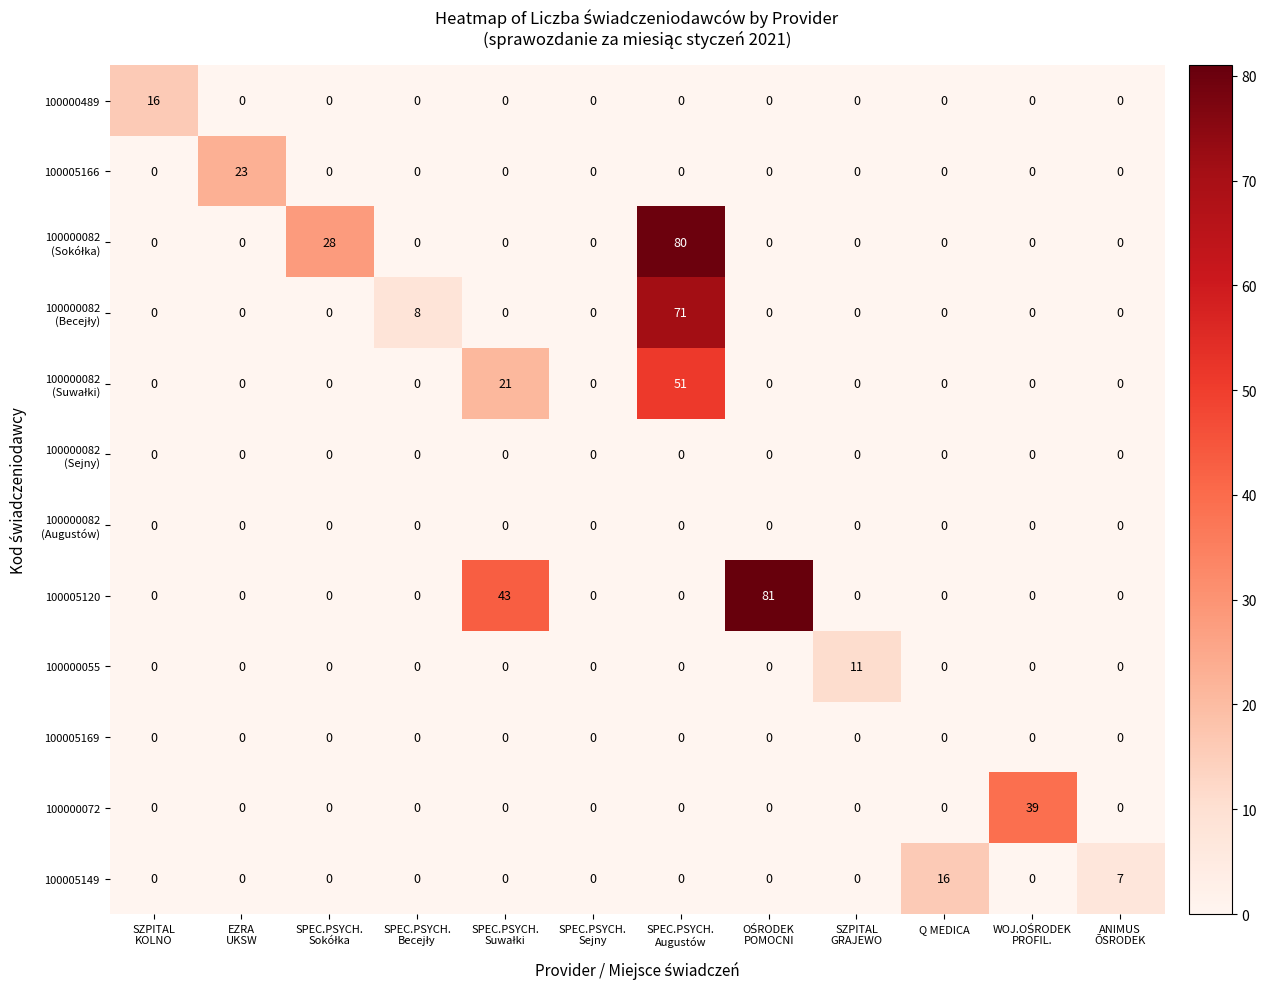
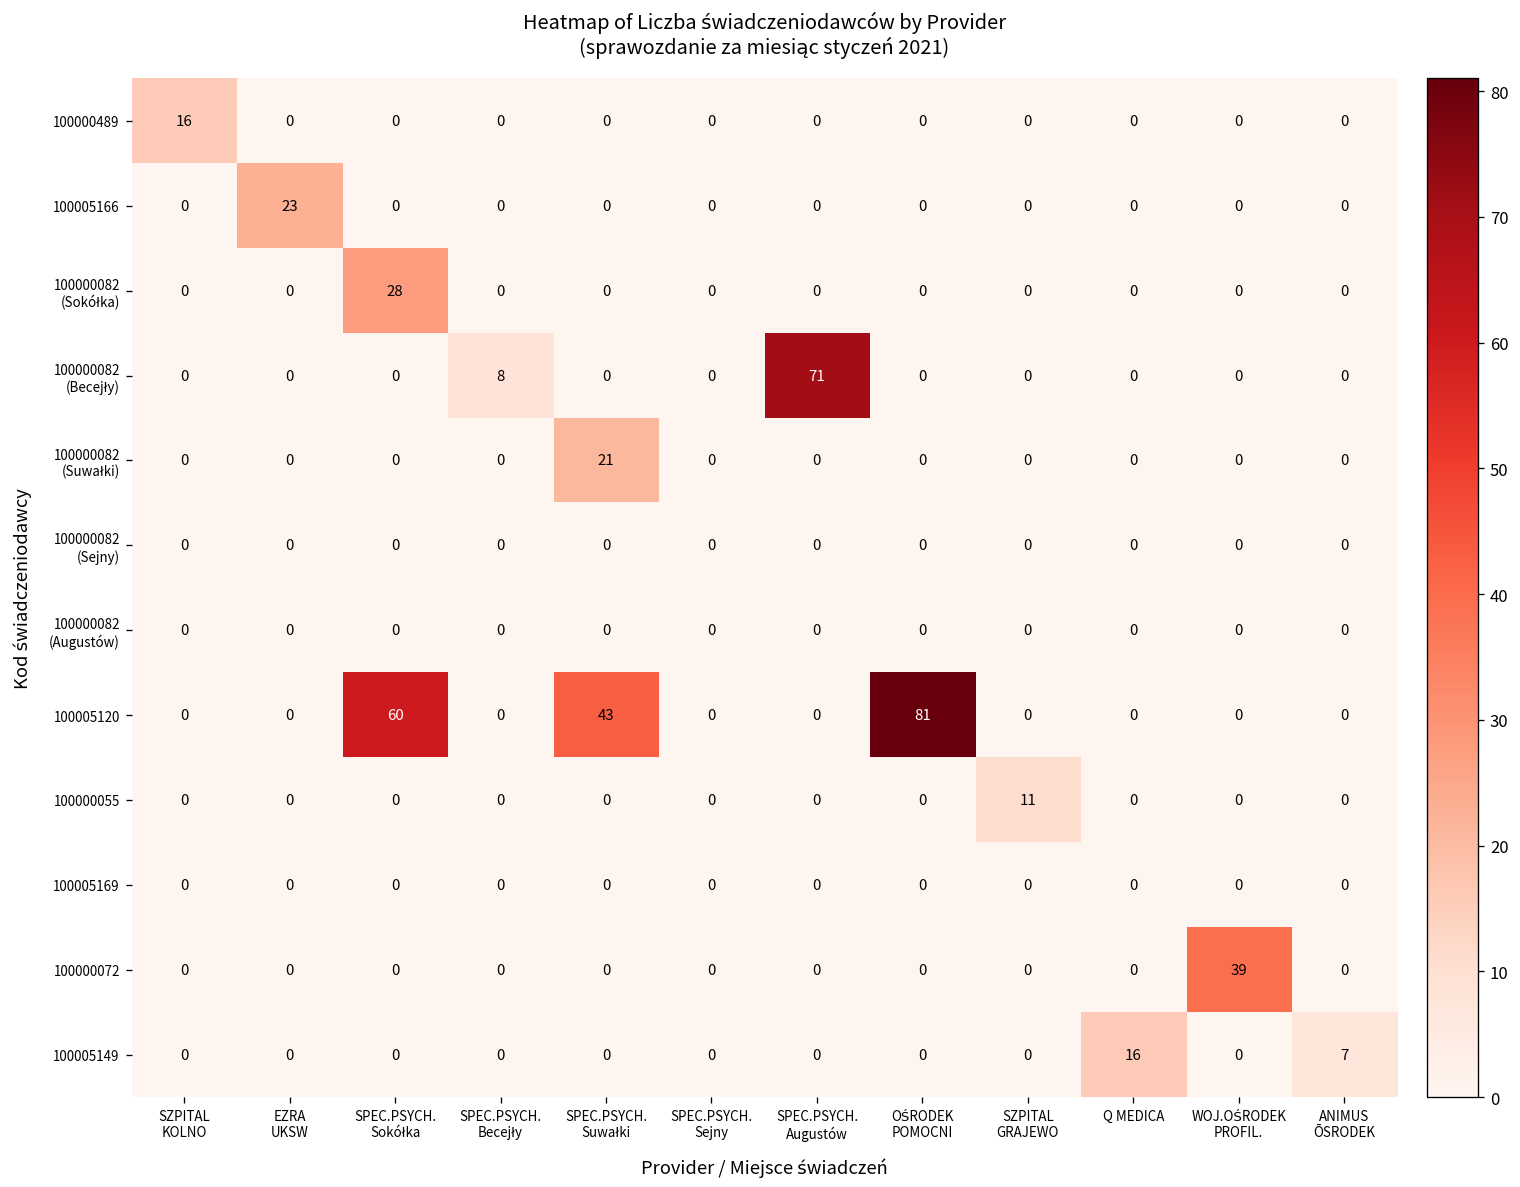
  {
    "100000489": {
      "SZPITAL KOLNO": 16,
      "EZRA UKSW": 0,
      "SPEC.PSYCH. Sokółka": 0,
      "SPEC.PSYCH. Becejły": 0,
      "SPEC.PSYCH. Suwałki": 0,
      "SPEC.PSYCH. Sejny": 0,
      "SPEC.PSYCH. Augustów": 0,
      "OŚRODEK POMOCNI": 0,
      "SZPITAL GRAJEWO": 0,
      "Q MEDICA": 0,
      "WOJ.OŚRODEK PROFIL.": 0,
      "ANIMUS ŌSRODEK": 0
    },
    "100005166": {
      "SZPITAL KOLNO": 0,
      "EZRA UKSW": 23,
      "SPEC.PSYCH. Sokółka": 0,
      "SPEC.PSYCH. Becejły": 0,
      "SPEC.PSYCH. Suwałki": 0,
      "SPEC.PSYCH. Sejny": 0,
      "SPEC.PSYCH. Augustów": 0,
      "OŚRODEK POMOCNI": 0,
      "SZPITAL GRAJEWO": 0,
      "Q MEDICA": 0,
      "WOJ.OŚRODEK PROFIL.": 0,
      "ANIMUS ŌSRODEK": 0
    },
    "100000082 (Sokółka)": {
      "SZPITAL KOLNO": 0,
      "EZRA UKSW": 0,
      "SPEC.PSYCH. Sokółka": 28,
      "SPEC.PSYCH. Becejły": 0,
      "SPEC.PSYCH. Suwałki": 0,
      "SPEC.PSYCH. Sejny": 0,
-     "SPEC.PSYCH. Augustów": 80,
+     "SPEC.PSYCH. Augustów": 0,
      "OŚRODEK POMOCNI": 0,
      "SZPITAL GRAJEWO": 0,
      "Q MEDICA": 0,
      "WOJ.OŚRODEK PROFIL.": 0,
      "ANIMUS ŌSRODEK": 0
    },
    "100000082 (Becejły)": {
      "SZPITAL KOLNO": 0,
      "EZRA UKSW": 0,
      "SPEC.PSYCH. Sokółka": 0,
      "SPEC.PSYCH. Becejły": 8,
      "SPEC.PSYCH. Suwałki": 0,
      "SPEC.PSYCH. Sejny": 0,
      "SPEC.PSYCH. Augustów": 71,
      "OŚRODEK POMOCNI": 0,
      "SZPITAL GRAJEWO": 0,
      "Q MEDICA": 0,
      "WOJ.OŚRODEK PROFIL.": 0,
      "ANIMUS ŌSRODEK": 0
    },
    "100000082 (Suwałki)": {
      "SZPITAL KOLNO": 0,
      "EZRA UKSW": 0,
      "SPEC.PSYCH. Sokółka": 0,
      "SPEC.PSYCH. Becejły": 0,
      "SPEC.PSYCH. Suwałki": 21,
      "SPEC.PSYCH. Sejny": 0,
-     "SPEC.PSYCH. Augustów": 51,
+     "SPEC.PSYCH. Augustów": 0,
      "OŚRODEK POMOCNI": 0,
      "SZPITAL GRAJEWO": 0,
      "Q MEDICA": 0,
      "WOJ.OŚRODEK PROFIL.": 0,
      "ANIMUS ŌSRODEK": 0
    },
    "100000082 (Sejny)": {
      "SZPITAL KOLNO": 0,
      "EZRA UKSW": 0,
      "SPEC.PSYCH. Sokółka": 0,
      "SPEC.PSYCH. Becejły": 0,
      "SPEC.PSYCH. Suwałki": 0,
      "SPEC.PSYCH. Sejny": 0,
      "SPEC.PSYCH. Augustów": 0,
      "OŚRODEK POMOCNI": 0,
      "SZPITAL GRAJEWO": 0,
      "Q MEDICA": 0,
      "WOJ.OŚRODEK PROFIL.": 0,
      "ANIMUS ŌSRODEK": 0
    },
    "100000082 (Augustów)": {
      "SZPITAL KOLNO": 0,
      "EZRA UKSW": 0,
      "SPEC.PSYCH. Sokółka": 0,
      "SPEC.PSYCH. Becejły": 0,
      "SPEC.PSYCH. Suwałki": 0,
      "SPEC.PSYCH. Sejny": 0,
      "SPEC.PSYCH. Augustów": 0,
      "OŚRODEK POMOCNI": 0,
      "SZPITAL GRAJEWO": 0,
      "Q MEDICA": 0,
      "WOJ.OŚRODEK PROFIL.": 0,
      "ANIMUS ŌSRODEK": 0
    },
    "100005120": {
      "SZPITAL KOLNO": 0,
      "EZRA UKSW": 0,
-     "SPEC.PSYCH. Sokółka": 0,
+     "SPEC.PSYCH. Sokółka": 60,
      "SPEC.PSYCH. Becejły": 0,
      "SPEC.PSYCH. Suwałki": 43,
      "SPEC.PSYCH. Sejny": 0,
      "SPEC.PSYCH. Augustów": 0,
      "OŚRODEK POMOCNI": 81,
      "SZPITAL GRAJEWO": 0,
      "Q MEDICA": 0,
      "WOJ.OŚRODEK PROFIL.": 0,
      "ANIMUS ŌSRODEK": 0
    },
    "100000055": {
      "SZPITAL KOLNO": 0,
      "EZRA UKSW": 0,
      "SPEC.PSYCH. Sokółka": 0,
      "SPEC.PSYCH. Becejły": 0,
      "SPEC.PSYCH. Suwałki": 0,
      "SPEC.PSYCH. Sejny": 0,
      "SPEC.PSYCH. Augustów": 0,
      "OŚRODEK POMOCNI": 0,
      "SZPITAL GRAJEWO": 11,
      "Q MEDICA": 0,
      "WOJ.OŚRODEK PROFIL.": 0,
      "ANIMUS ŌSRODEK": 0
    },
    "100005169": {
      "SZPITAL KOLNO": 0,
      "EZRA UKSW": 0,
      "SPEC.PSYCH. Sokółka": 0,
      "SPEC.PSYCH. Becejły": 0,
      "SPEC.PSYCH. Suwałki": 0,
      "SPEC.PSYCH. Sejny": 0,
      "SPEC.PSYCH. Augustów": 0,
      "OŚRODEK POMOCNI": 0,
      "SZPITAL GRAJEWO": 0,
      "Q MEDICA": 0,
      "WOJ.OŚRODEK PROFIL.": 0,
      "ANIMUS ŌSRODEK": 0
    },
    "100000072": {
      "SZPITAL KOLNO": 0,
      "EZRA UKSW": 0,
      "SPEC.PSYCH. Sokółka": 0,
      "SPEC.PSYCH. Becejły": 0,
      "SPEC.PSYCH. Suwałki": 0,
      "SPEC.PSYCH. Sejny": 0,
      "SPEC.PSYCH. Augustów": 0,
      "OŚRODEK POMOCNI": 0,
      "SZPITAL GRAJEWO": 0,
      "Q MEDICA": 0,
      "WOJ.OŚRODEK PROFIL.": 39,
      "ANIMUS ŌSRODEK": 0
    },
    "100005149": {
      "SZPITAL KOLNO": 0,
      "EZRA UKSW": 0,
      "SPEC.PSYCH. Sokółka": 0,
      "SPEC.PSYCH. Becejły": 0,
      "SPEC.PSYCH. Suwałki": 0,
      "SPEC.PSYCH. Sejny": 0,
      "SPEC.PSYCH. Augustów": 0,
      "OŚRODEK POMOCNI": 0,
      "SZPITAL GRAJEWO": 0,
      "Q MEDICA": 16,
      "WOJ.OŚRODEK PROFIL.": 0,
      "ANIMUS ŌSRODEK": 7
    }
  }
